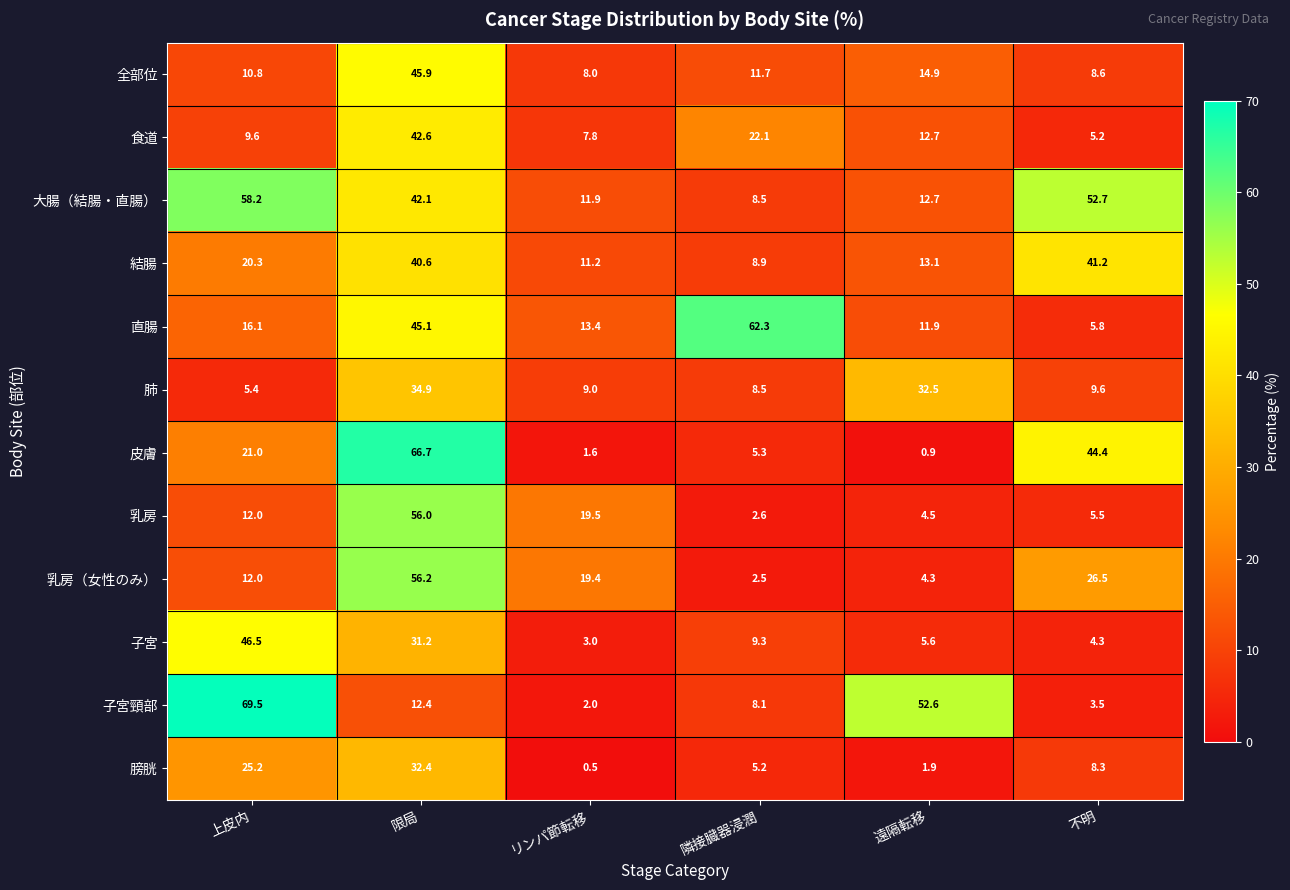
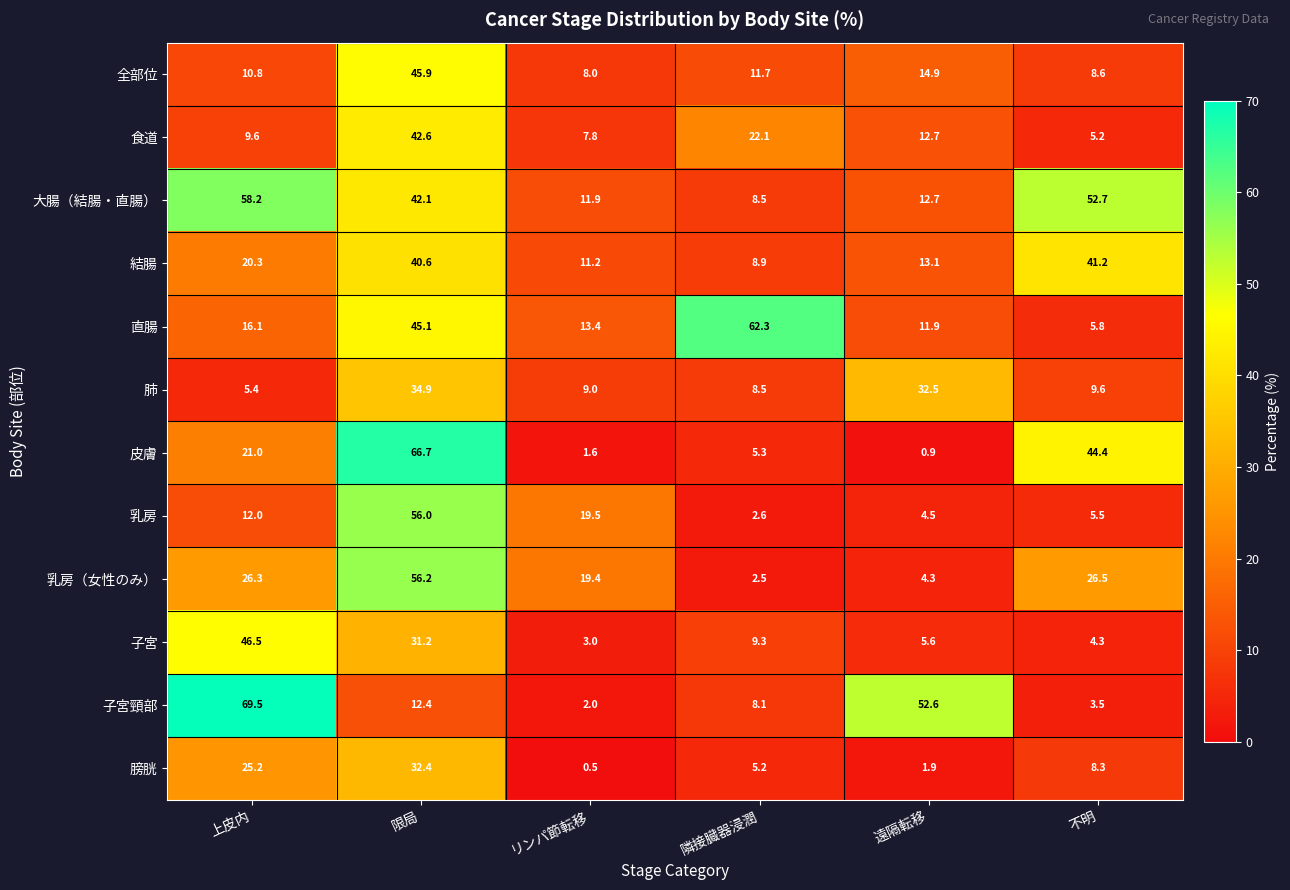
  {
    "全部位": {
      "上皮内": 10.8,
      "限局": 45.9,
      "リンパ節転移": 8.0,
      "隣接臓器浸潤": 11.7,
      "遠隔転移": 14.9,
      "不明": 8.6
    },
    "食道": {
      "上皮内": 9.6,
      "限局": 42.6,
      "リンパ節転移": 7.8,
      "隣接臓器浸潤": 22.1,
      "遠隔転移": 12.7,
      "不明": 5.2
    },
    "大腸（結腸・直腸）": {
      "上皮内": 58.2,
      "限局": 42.1,
      "リンパ節転移": 11.9,
      "隣接臓器浸潤": 8.5,
      "遠隔転移": 12.7,
      "不明": 52.7
    },
    "結腸": {
      "上皮内": 20.3,
      "限局": 40.6,
      "リンパ節転移": 11.2,
      "隣接臓器浸潤": 8.9,
      "遠隔転移": 13.1,
      "不明": 41.2
    },
    "直腸": {
      "上皮内": 16.1,
      "限局": 45.1,
      "リンパ節転移": 13.4,
      "隣接臓器浸潤": 62.3,
      "遠隔転移": 11.9,
      "不明": 5.8
    },
    "肺": {
      "上皮内": 5.4,
      "限局": 34.9,
      "リンパ節転移": 9.0,
      "隣接臓器浸潤": 8.5,
      "遠隔転移": 32.5,
      "不明": 9.6
    },
    "皮膚": {
      "上皮内": 21.0,
      "限局": 66.7,
      "リンパ節転移": 1.6,
      "隣接臓器浸潤": 5.3,
      "遠隔転移": 0.9,
      "不明": 44.4
    },
    "乳房": {
      "上皮内": 12.0,
      "限局": 56.0,
      "リンパ節転移": 19.5,
      "隣接臓器浸潤": 2.6,
      "遠隔転移": 4.5,
      "不明": 5.5
    },
    "乳房（女性のみ）": {
-     "上皮内": 12.0,
+     "上皮内": 26.3,
      "限局": 56.2,
      "リンパ節転移": 19.4,
      "隣接臓器浸潤": 2.5,
      "遠隔転移": 4.3,
      "不明": 26.5
    },
    "子宮": {
      "上皮内": 46.5,
      "限局": 31.2,
      "リンパ節転移": 3.0,
      "隣接臓器浸潤": 9.3,
      "遠隔転移": 5.6,
      "不明": 4.3
    },
    "子宮頸部": {
      "上皮内": 69.5,
      "限局": 12.4,
      "リンパ節転移": 2.0,
      "隣接臓器浸潤": 8.1,
      "遠隔転移": 52.6,
      "不明": 3.5
    },
    "膀胱": {
      "上皮内": 25.2,
      "限局": 32.4,
      "リンパ節転移": 0.5,
      "隣接臓器浸潤": 5.2,
      "遠隔転移": 1.9,
      "不明": 8.3
    }
  }
